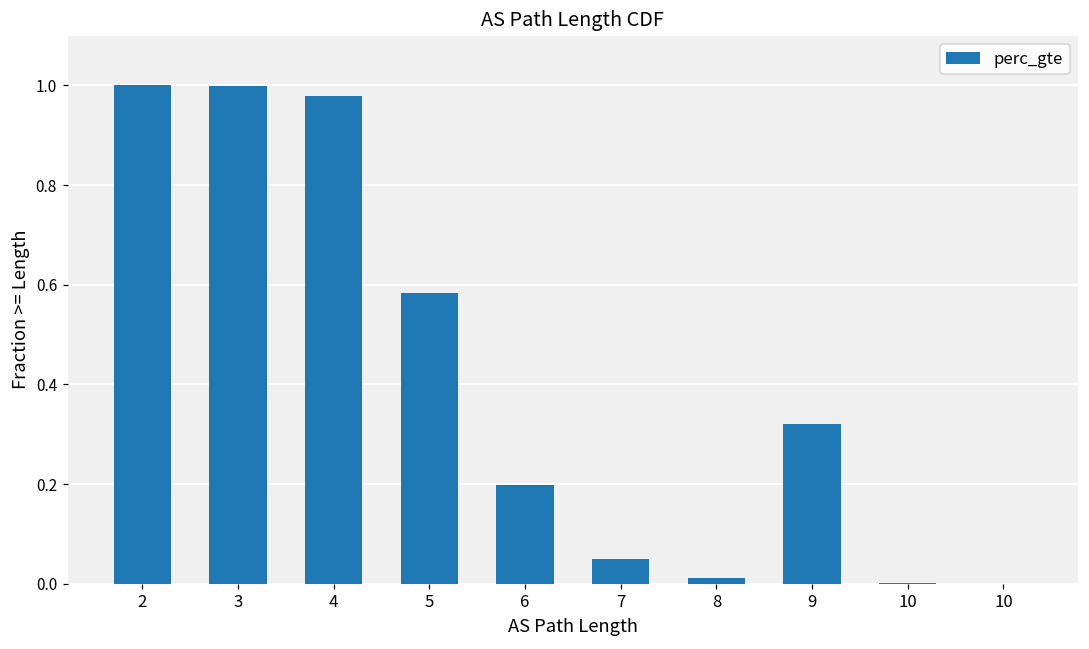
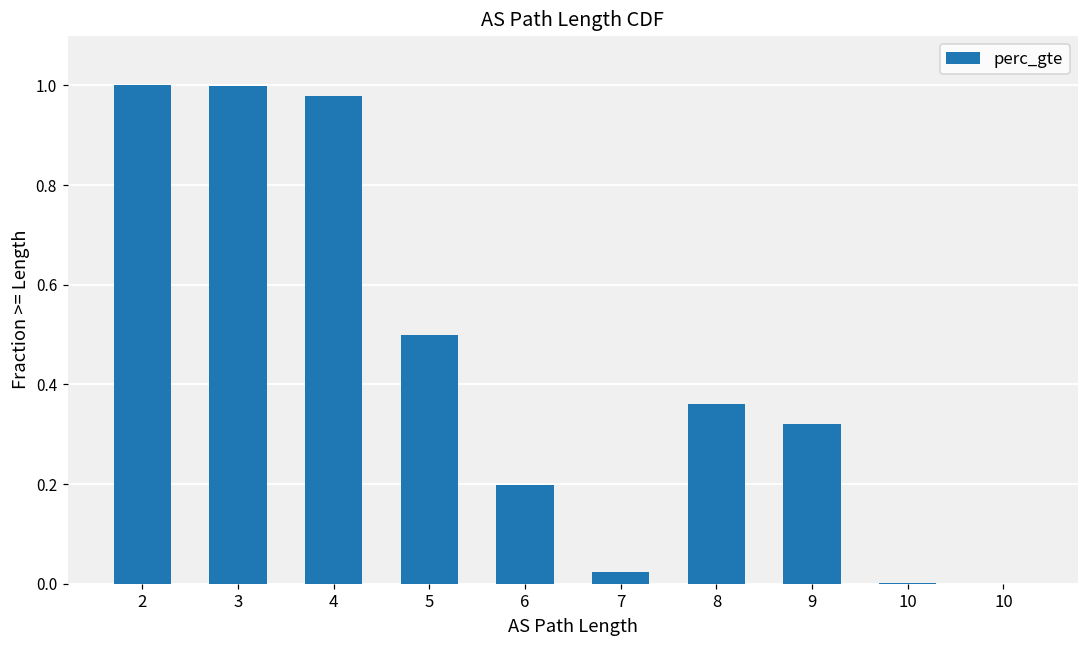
  {
    "2": 1.00,
    "3": 1.00,
    "4": 0.98,
-   "5": 0.58,
+   "5": 0.50,
    "6": 0.20,
-   "7": 0.05,
-   "8": 0.01,
+   "7": 0.02,
+   "8": 0.36,
    "9": 0.32
  }
